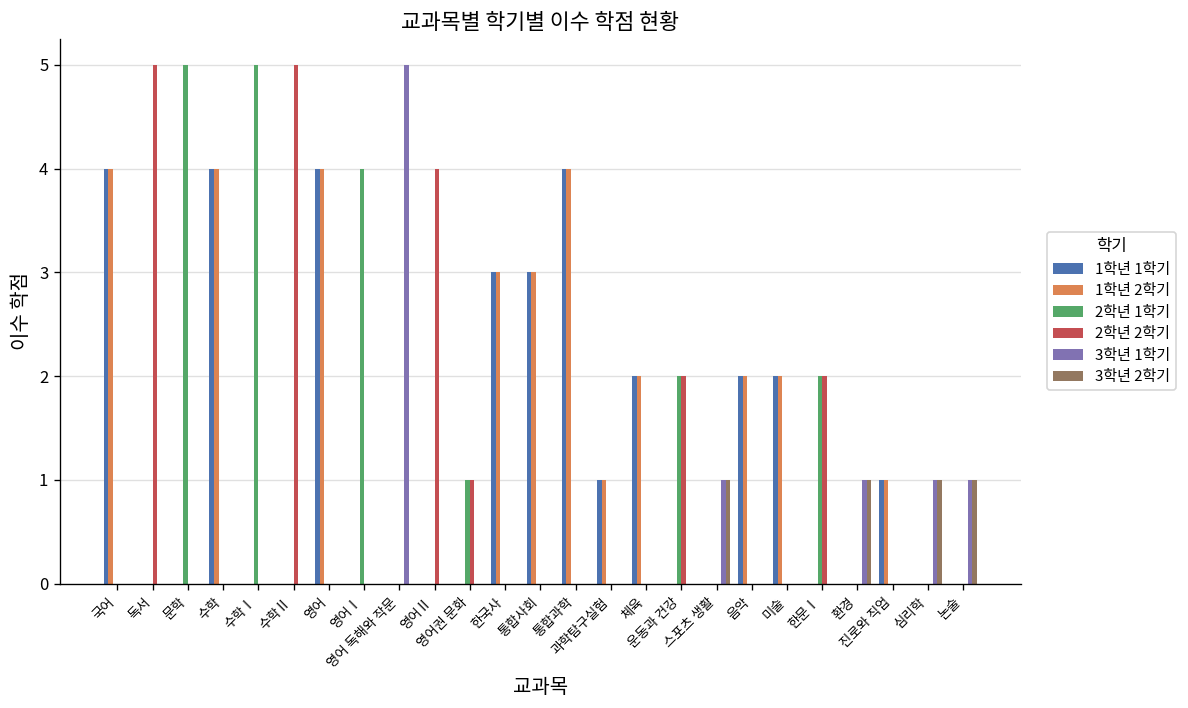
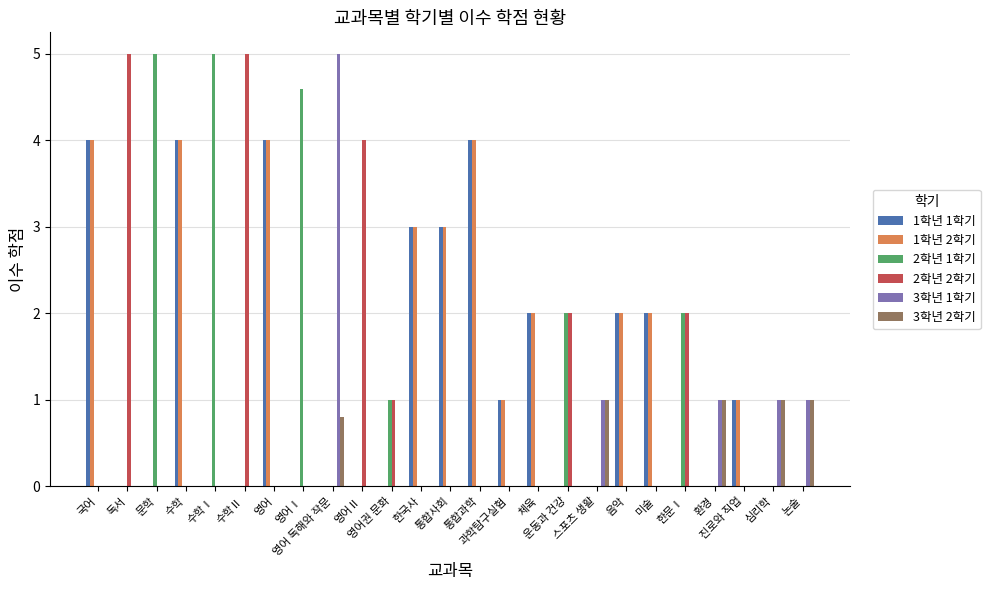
  {
    "2학년 1학기": {
      "국어": 0.0,
      "독서": 0.0,
      "문학": 5.0,
      "수학": 0.0,
      "수학Ⅰ": 5.0,
      "수학Ⅱ": 0.0,
      "영어": 0.0,
-     "영어Ⅰ": 4.0,
+     "영어Ⅰ": 4.6,
      "영어 독해와 작문": 0.0,
      "영어Ⅱ": 0.0,
      "영어권 문화": 1.0,
      "한국사": 0.0,
      "통합사회": 0.0,
      "통합과학": 0.0,
      "과학탐구실험": 0.0,
      "체육": 0.0,
      "운동과 건강": 2.0,
      "스포츠 생활": 0.0,
      "음악": 0.0,
      "미술": 0.0,
      "한문Ⅰ": 2.0,
      "환경": 0.0,
      "진로와 직업": 0.0,
      "심리학": 0.0,
      "논술": 0.0
    },
    "3학년 2학기": {
      "국어": 0.0,
      "독서": 0.0,
      "문학": 0.0,
      "수학": 0.0,
      "수학Ⅰ": 0.0,
      "수학Ⅱ": 0.0,
      "영어": 0.0,
      "영어Ⅰ": 0.0,
-     "영어 독해와 작문": 0.0,
+     "영어 독해와 작문": 0.8,
      "영어Ⅱ": 0.0,
      "영어권 문화": 0.0,
      "한국사": 0.0,
      "통합사회": 0.0,
      "통합과학": 0.0,
      "과학탐구실험": 0.0,
      "체육": 0.0,
      "운동과 건강": 0.0,
      "스포츠 생활": 1.0,
      "음악": 0.0,
      "미술": 0.0,
      "한문Ⅰ": 0.0,
      "환경": 1.0,
      "진로와 직업": 0.0,
      "심리학": 1.0,
      "논술": 1.0
    }
  }
